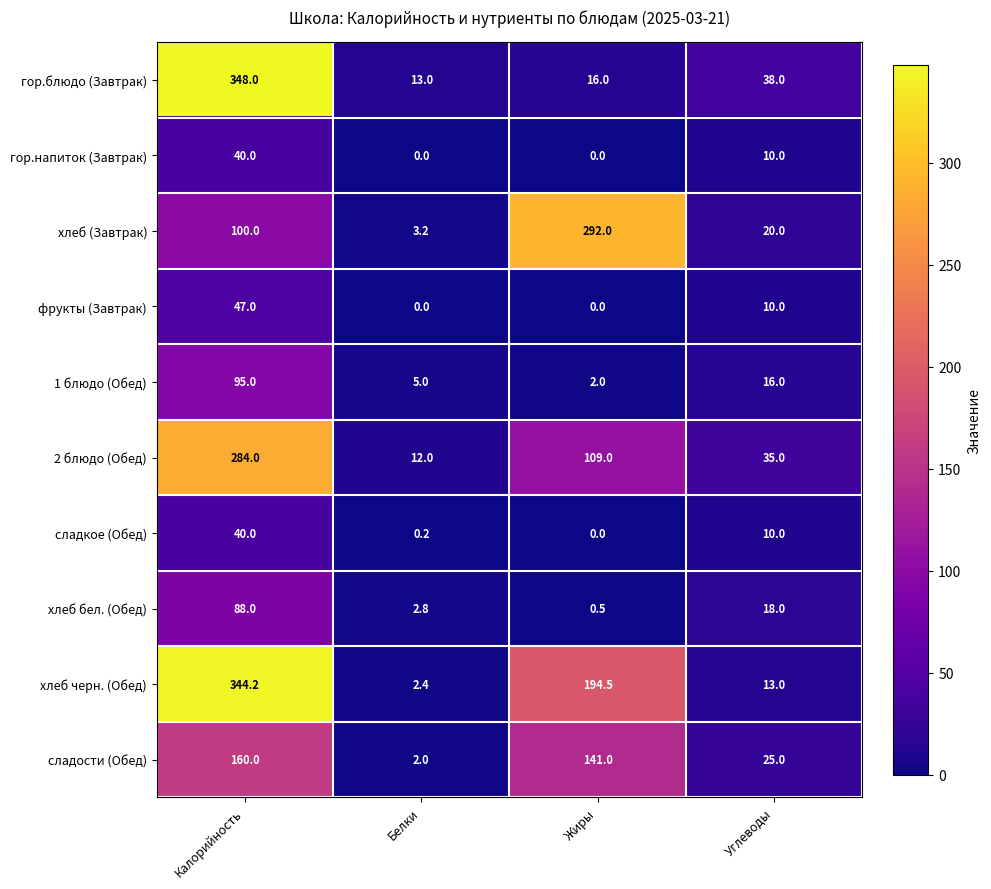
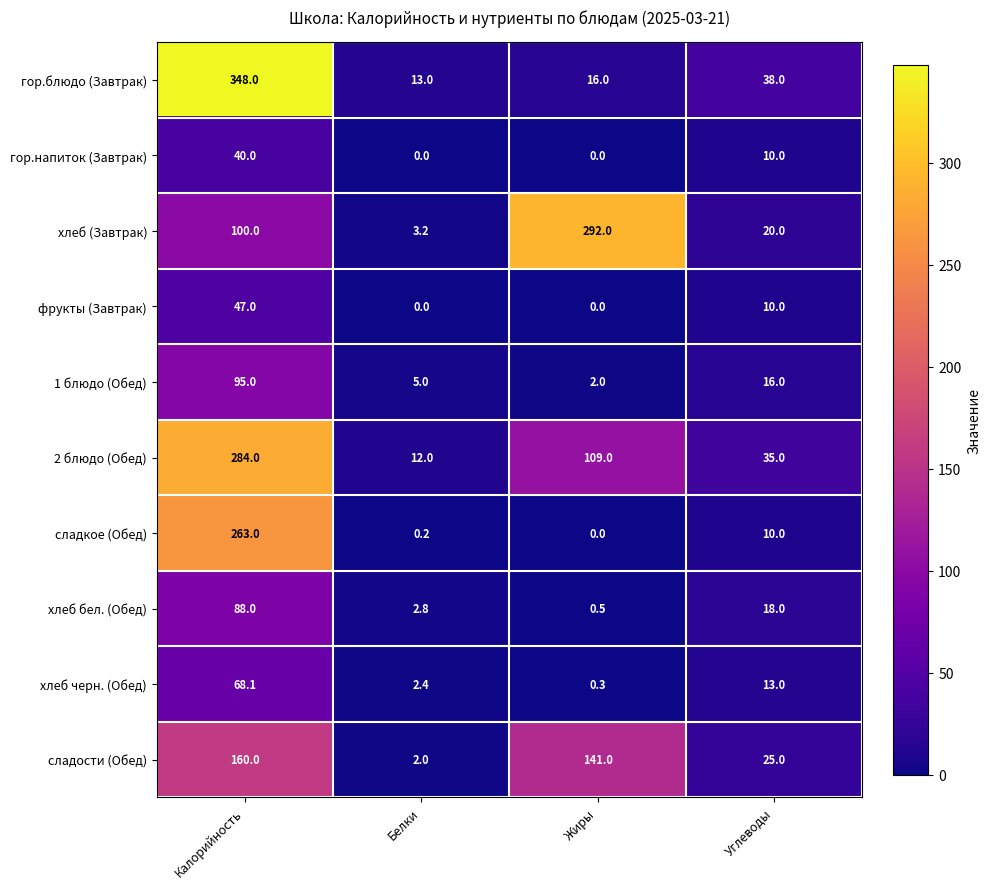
  {
    "гор.блюдо (Завтрак)": {
      "Калорийность": 348.0,
      "Белки": 13.0,
      "Жиры": 16.0,
      "Углеводы": 38.0
    },
    "гор.напиток (Завтрак)": {
      "Калорийность": 40.0,
      "Белки": 0.0,
      "Жиры": 0.0,
      "Углеводы": 10.0
    },
    "хлеб (Завтрак)": {
      "Калорийность": 100.0,
      "Белки": 3.2,
      "Жиры": 292.0,
      "Углеводы": 20.0
    },
    "фрукты (Завтрак)": {
      "Калорийность": 47.0,
      "Белки": 0.0,
      "Жиры": 0.0,
      "Углеводы": 10.0
    },
    "1 блюдо (Обед)": {
      "Калорийность": 95.0,
      "Белки": 5.0,
      "Жиры": 2.0,
      "Углеводы": 16.0
    },
    "2 блюдо (Обед)": {
      "Калорийность": 284.0,
      "Белки": 12.0,
      "Жиры": 109.0,
      "Углеводы": 35.0
    },
    "сладкое (Обед)": {
-     "Калорийность": 40.0,
+     "Калорийность": 263.0,
      "Белки": 0.2,
      "Жиры": 0.0,
      "Углеводы": 10.0
    },
    "хлеб бел. (Обед)": {
      "Калорийность": 88.0,
      "Белки": 2.8,
      "Жиры": 0.5,
      "Углеводы": 18.0
    },
    "хлеб черн. (Обед)": {
-     "Калорийность": 344.2,
+     "Калорийность": 68.1,
      "Белки": 2.4,
-     "Жиры": 194.5,
+     "Жиры": 0.3,
      "Углеводы": 13.0
    },
    "сладости (Обед)": {
      "Калорийность": 160.0,
      "Белки": 2.0,
      "Жиры": 141.0,
      "Углеводы": 25.0
    }
  }
